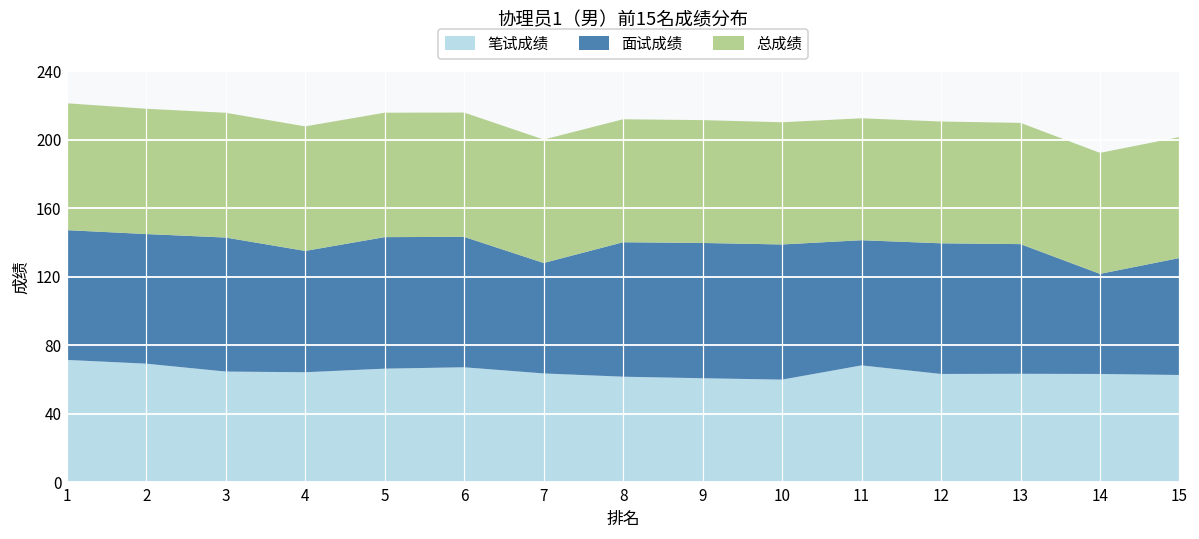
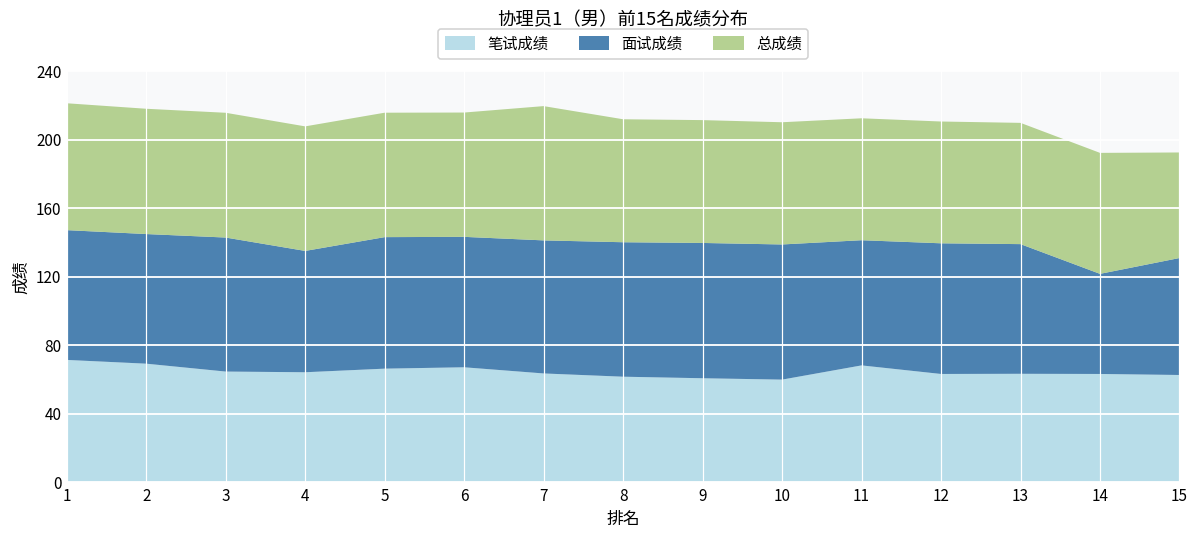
  {
    "笔试成绩": {
      "1": 72,
      "2": 69,
      "3": 65,
      "4": 64,
      "5": 66,
      "6": 67,
      "7": 64,
      "8": 62,
      "9": 61,
      "10": 60,
      "11": 68,
      "12": 63,
      "13": 63,
      "14": 63,
      "15": 63
    },
    "面试成绩": {
      "1": 76,
      "2": 76,
      "3": 78,
      "4": 71,
      "5": 77,
      "6": 76,
-     "7": 64,
+     "7": 78,
      "8": 78,
      "9": 79,
      "10": 79,
      "11": 73,
      "12": 76,
      "13": 76,
      "14": 58,
      "15": 68
    },
    "总成绩": {
      "1": 74,
      "2": 73,
      "3": 73,
      "4": 73,
      "5": 73,
      "6": 73,
-     "7": 72,
+     "7": 78,
      "8": 72,
      "9": 72,
      "10": 71,
      "11": 71,
      "12": 71,
      "13": 71,
      "14": 71,
-     "15": 71
+     "15": 62
    }
  }
